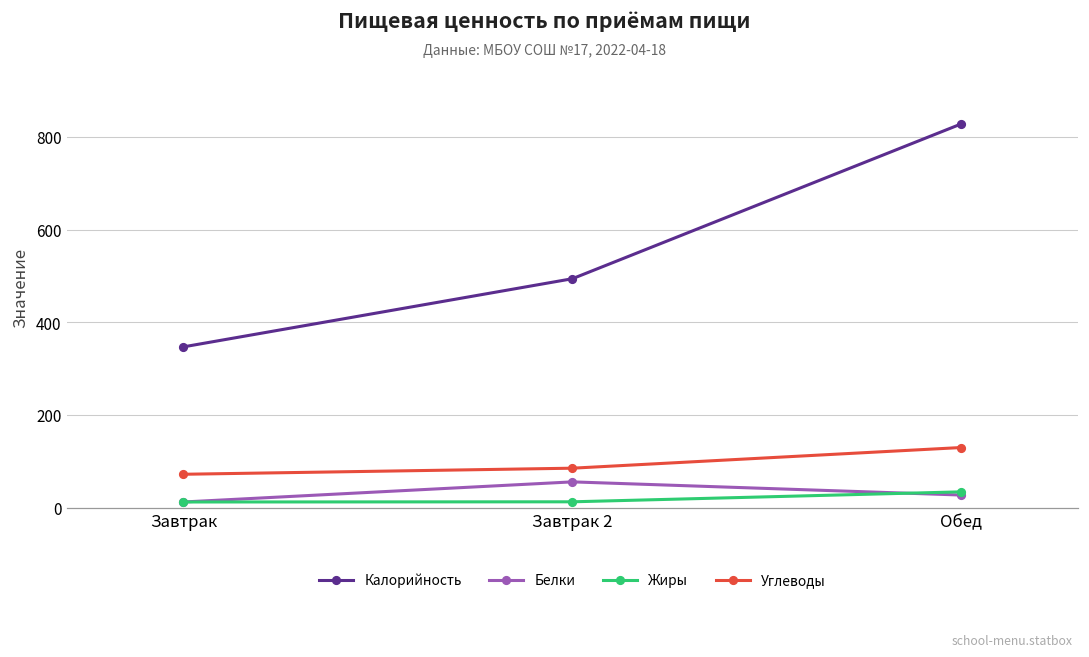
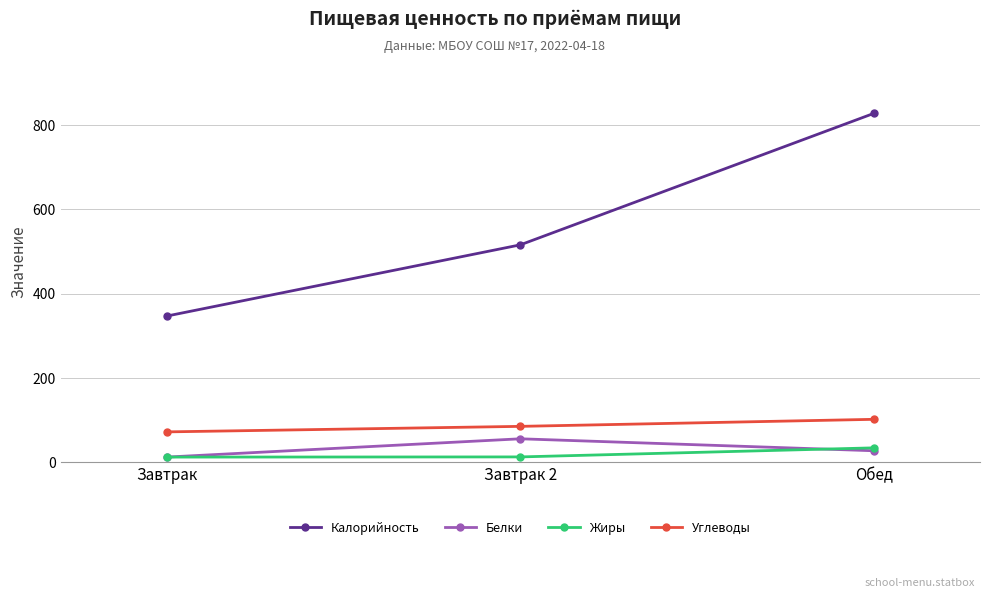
  {
    "Калорийность": {
      "Завтрак": 350,
-     "Завтрак 2": 490,
+     "Завтрак 2": 520,
      "Обед": 830
    },
    "Белки": {
      "Завтрак 2": 60,
      "Обед": 30
    },
    "Жиры": {
      "Завтрак 2": 10,
      "Обед": 30
    },
    "Углеводы": {
      "Завтрак": 70,
      "Завтрак 2": 90,
-     "Обед": 130
+     "Обед": 100
    }
  }
